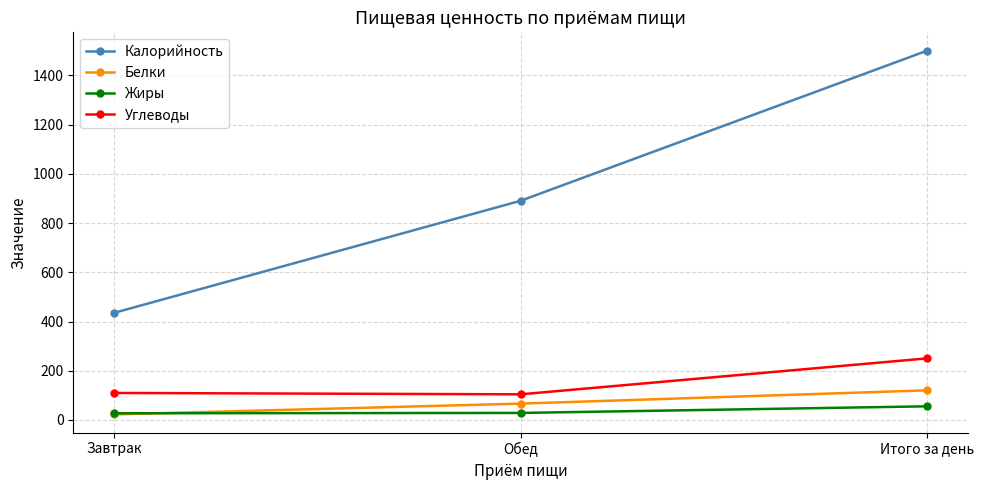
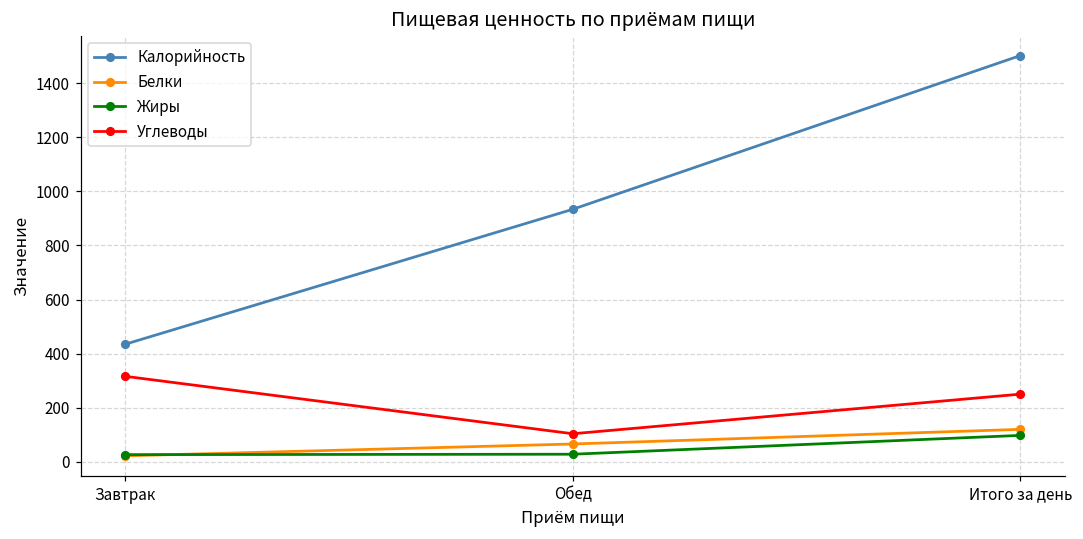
  {
    "Калорийность": {
      "Завтрак": 440,
-     "Обед": 890,
+     "Обед": 930,
      "Итого за день": 1500
    },
    "Белки": {
      "Обед": 70,
      "Итого за день": 120
    },
    "Жиры": {
      "Обед": 30,
-     "Итого за день": 60
+     "Итого за день": 100
    },
    "Углеводы": {
-     "Завтрак": 110,
+     "Завтрак": 320,
      "Обед": 100,
      "Итого за день": 250
    }
  }
